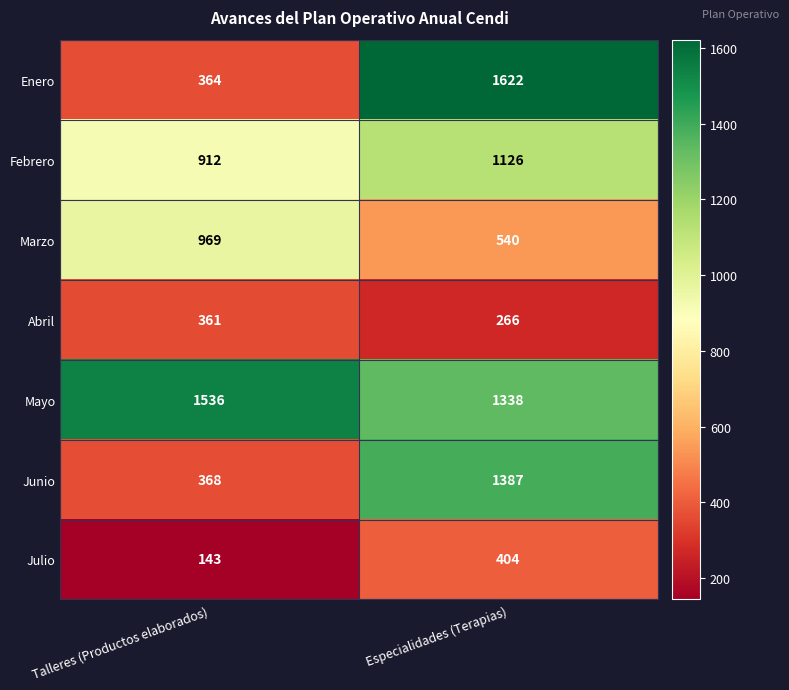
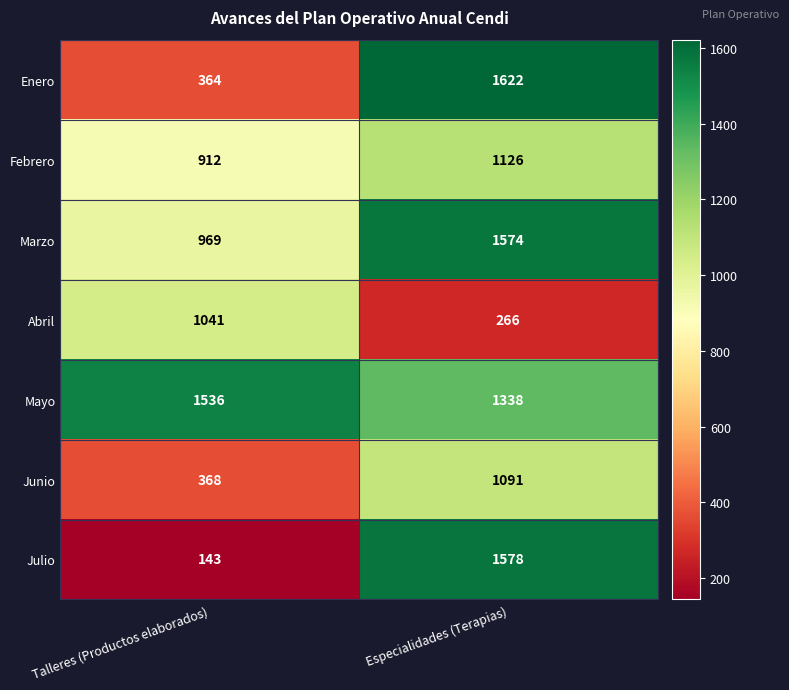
  {
    "Enero": {
      "Talleres (Productos elaborados)": 364,
      "Especialidades (Terapias)": 1622
    },
    "Febrero": {
      "Talleres (Productos elaborados)": 912,
      "Especialidades (Terapias)": 1126
    },
    "Marzo": {
      "Talleres (Productos elaborados)": 969,
-     "Especialidades (Terapias)": 540
+     "Especialidades (Terapias)": 1574
    },
    "Abril": {
-     "Talleres (Productos elaborados)": 361,
+     "Talleres (Productos elaborados)": 1041,
      "Especialidades (Terapias)": 266
    },
    "Mayo": {
      "Talleres (Productos elaborados)": 1536,
      "Especialidades (Terapias)": 1338
    },
    "Junio": {
      "Talleres (Productos elaborados)": 368,
-     "Especialidades (Terapias)": 1387
+     "Especialidades (Terapias)": 1091
    },
    "Julio": {
      "Talleres (Productos elaborados)": 143,
-     "Especialidades (Terapias)": 404
+     "Especialidades (Terapias)": 1578
    }
  }
